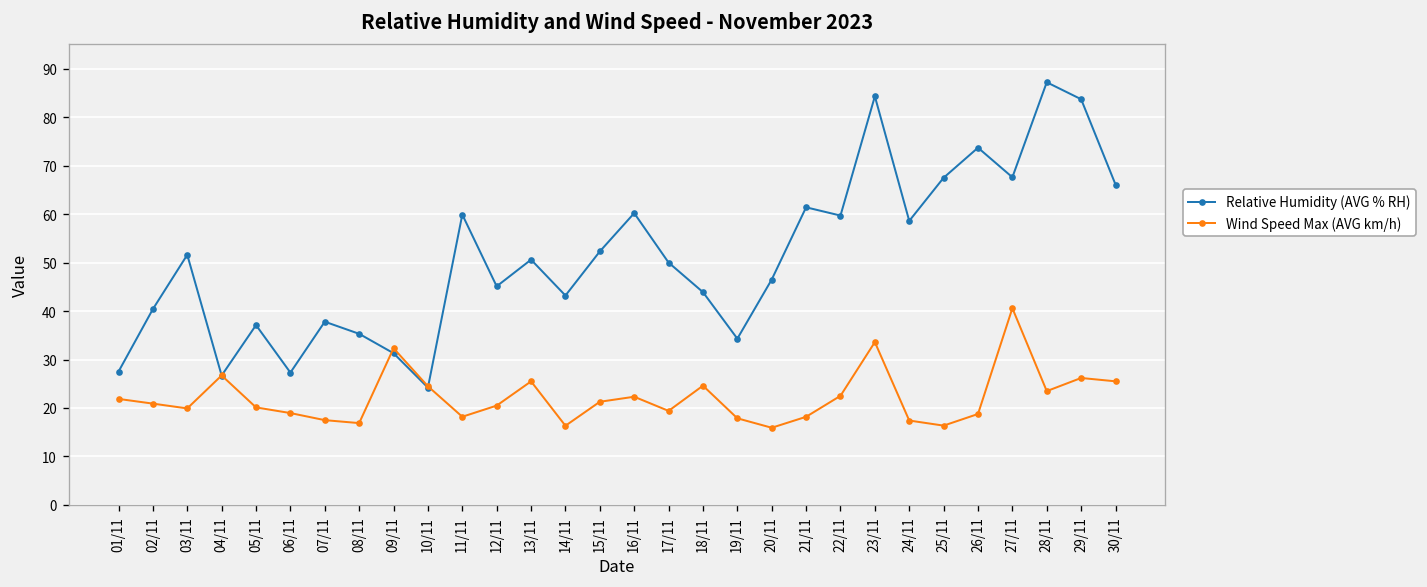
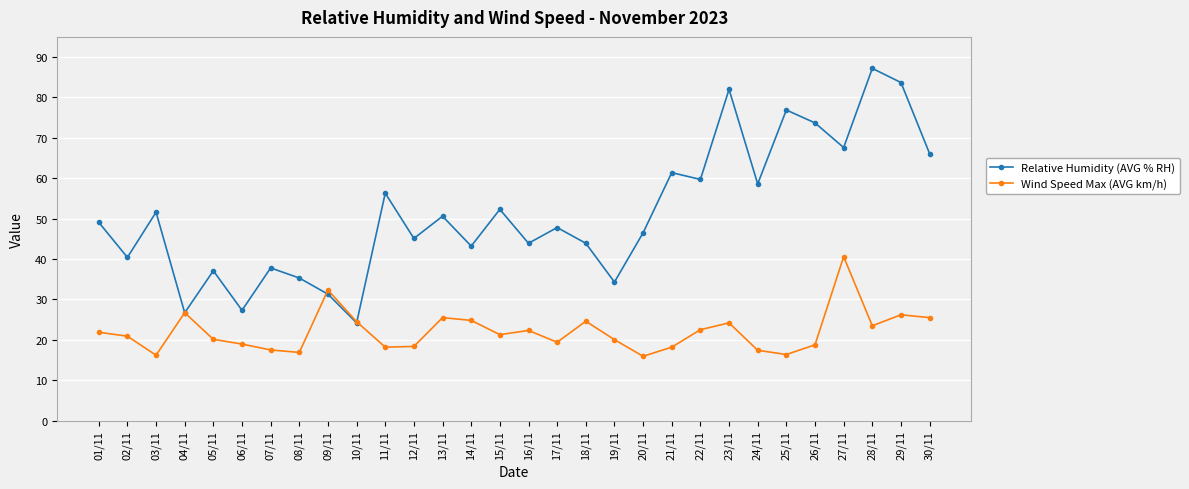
  {
    "Relative Humidity (AVG % RH)": {
-     "01/11": 28,
+     "01/11": 49,
      "02/11": 40,
      "03/11": 52,
      "05/11": 37,
      "06/11": 27,
      "07/11": 38,
      "08/11": 35,
      "09/11": 31,
-     "11/11": 60,
+     "11/11": 56,
      "12/11": 45,
      "13/11": 51,
      "14/11": 43,
      "15/11": 52,
-     "16/11": 60,
-     "17/11": 50,
+     "16/11": 44,
+     "17/11": 48,
      "18/11": 44,
      "19/11": 34,
      "20/11": 47,
      "21/11": 61,
      "22/11": 60,
-     "23/11": 84,
+     "23/11": 82,
      "24/11": 59,
-     "25/11": 68,
+     "25/11": 77,
      "26/11": 74,
      "27/11": 68,
      "28/11": 87,
      "29/11": 84,
      "30/11": 66
    },
    "Wind Speed Max (AVG km/h)": {
      "01/11": 22,
      "02/11": 21,
-     "03/11": 20,
+     "03/11": 16,
      "05/11": 20,
      "06/11": 19,
      "07/11": 17,
      "08/11": 17,
      "09/11": 32,
      "11/11": 18,
-     "12/11": 20,
+     "12/11": 18,
      "13/11": 25,
-     "14/11": 16,
+     "14/11": 25,
      "15/11": 21,
      "16/11": 22,
      "17/11": 19,
      "18/11": 25,
-     "19/11": 18,
+     "19/11": 20,
      "20/11": 16,
      "21/11": 18,
      "22/11": 23,
-     "23/11": 34,
+     "23/11": 24,
      "24/11": 17,
      "25/11": 16,
      "26/11": 19,
      "27/11": 41,
      "28/11": 23,
      "29/11": 26,
      "30/11": 26
    }
  }
